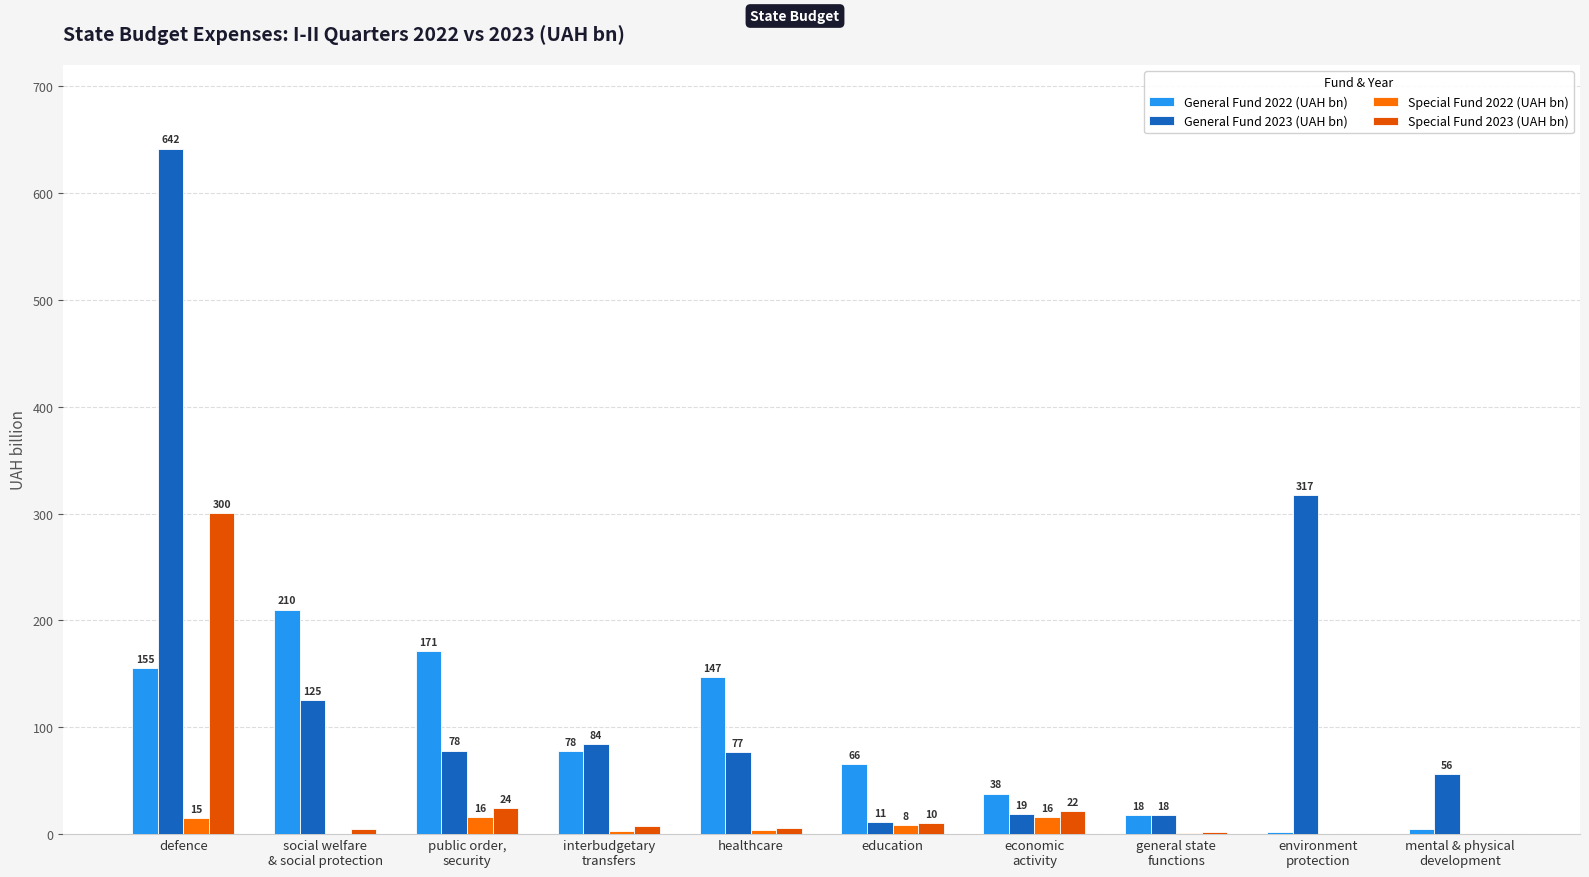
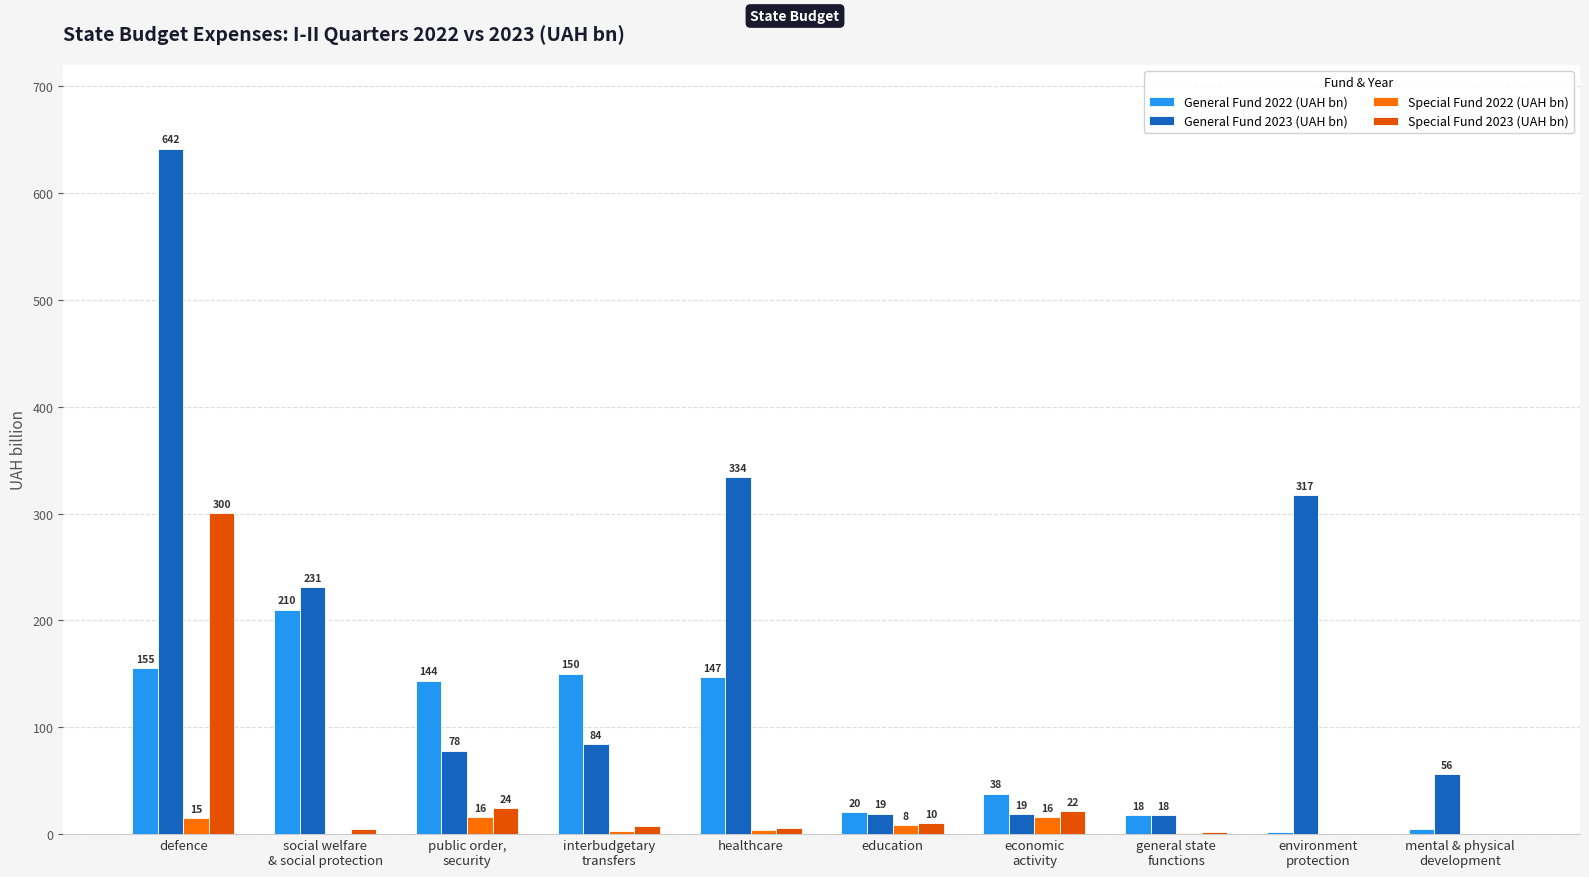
  {
    "General Fund 2022 (UAH bn)": {
      "defence": 155,
      "social welfare & social protection": 210,
-     "public order, security": 171,
-     "interbudgetary transfers": 78,
+     "public order, security": 144,
+     "interbudgetary transfers": 150,
      "healthcare": 147,
-     "education": 66,
+     "education": 20,
      "economic activity": 38,
      "general state functions": 18
    },
    "General Fund 2023 (UAH bn)": {
      "defence": 642,
-     "social welfare & social protection": 125,
+     "social welfare & social protection": 231,
      "public order, security": 78,
      "interbudgetary transfers": 84,
-     "healthcare": 77,
-     "education": 11,
+     "healthcare": 334,
+     "education": 19,
      "economic activity": 19,
      "general state functions": 18,
      "environment protection": 317,
      "mental & physical development": 56
    }
  }
